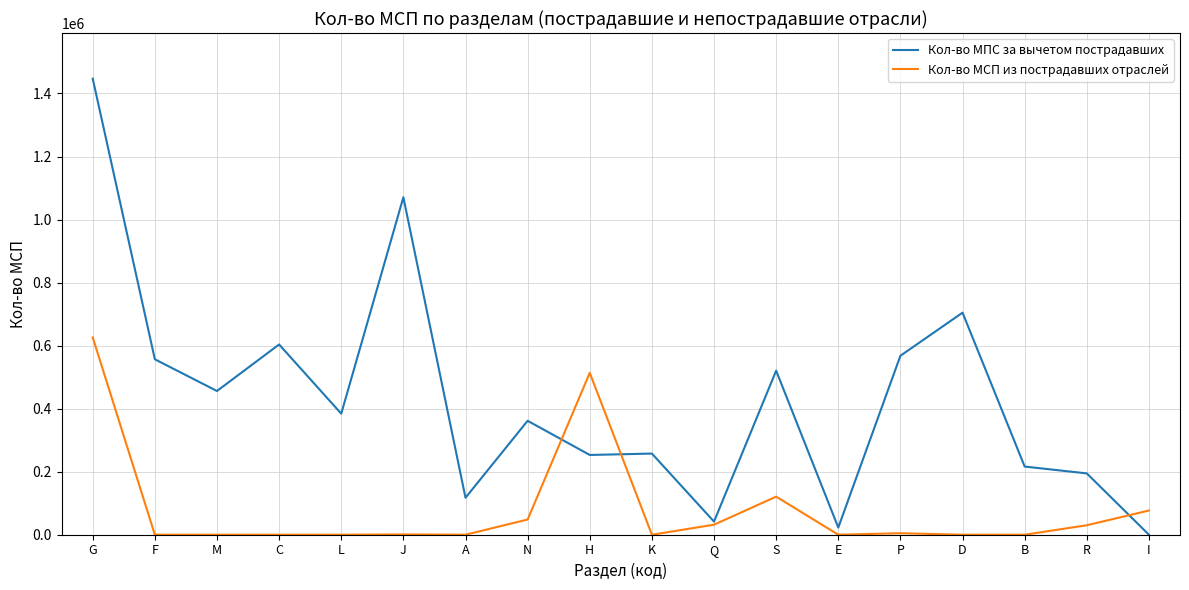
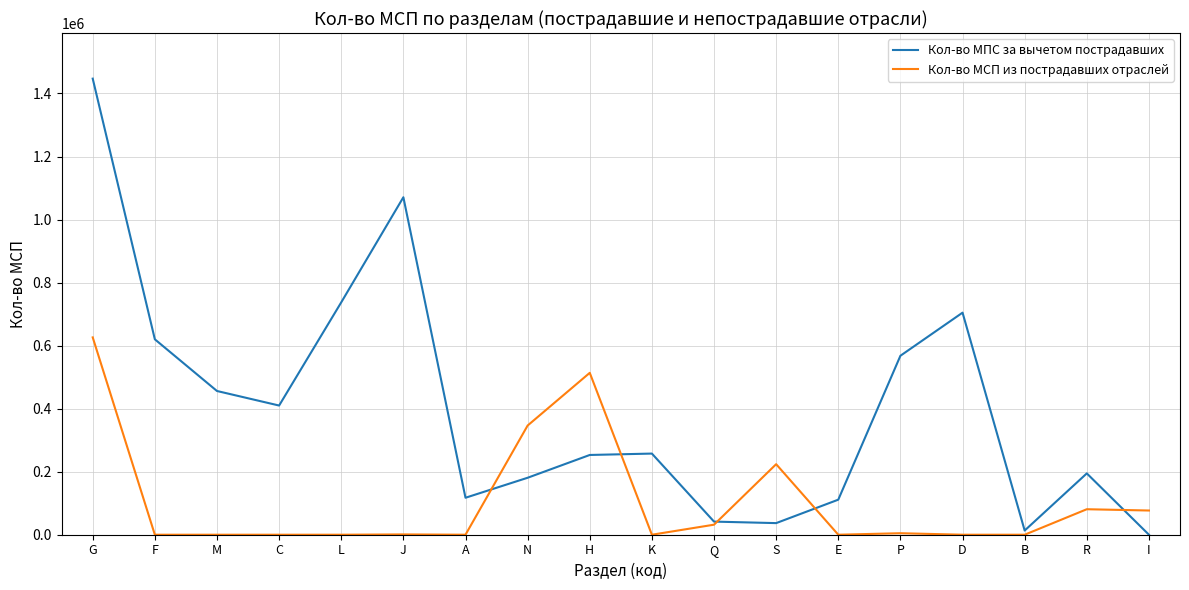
  {
    "Кол-во МПС за вычетом пострадавших": {
      "G": 1450000,
-     "F": 560000,
+     "F": 620000,
      "M": 460000,
-     "C": 600000,
-     "L": 380000,
+     "C": 410000,
+     "L": 740000,
      "J": 1070000,
      "A": 120000,
-     "N": 360000,
+     "N": 180000,
      "H": 250000,
      "K": 260000,
      "Q": 40000,
-     "S": 520000,
-     "E": 20000,
+     "S": 40000,
+     "E": 110000,
      "P": 570000,
      "D": 700000,
-     "B": 220000,
+     "B": 10000,
      "R": 190000,
      "I": 0
    },
    "Кол-во МСП из пострадавших отраслей": {
      "G": 630000,
      "F": 0,
      "M": 0,
      "C": 0,
      "L": 0,
      "J": 0,
      "A": 0,
-     "N": 50000,
+     "N": 350000,
      "H": 510000,
      "K": 0,
      "Q": 30000,
-     "S": 120000,
+     "S": 220000,
      "E": 0,
      "P": 0,
      "D": 0,
      "B": 0,
-     "R": 30000,
+     "R": 80000,
      "I": 80000
    }
  }
